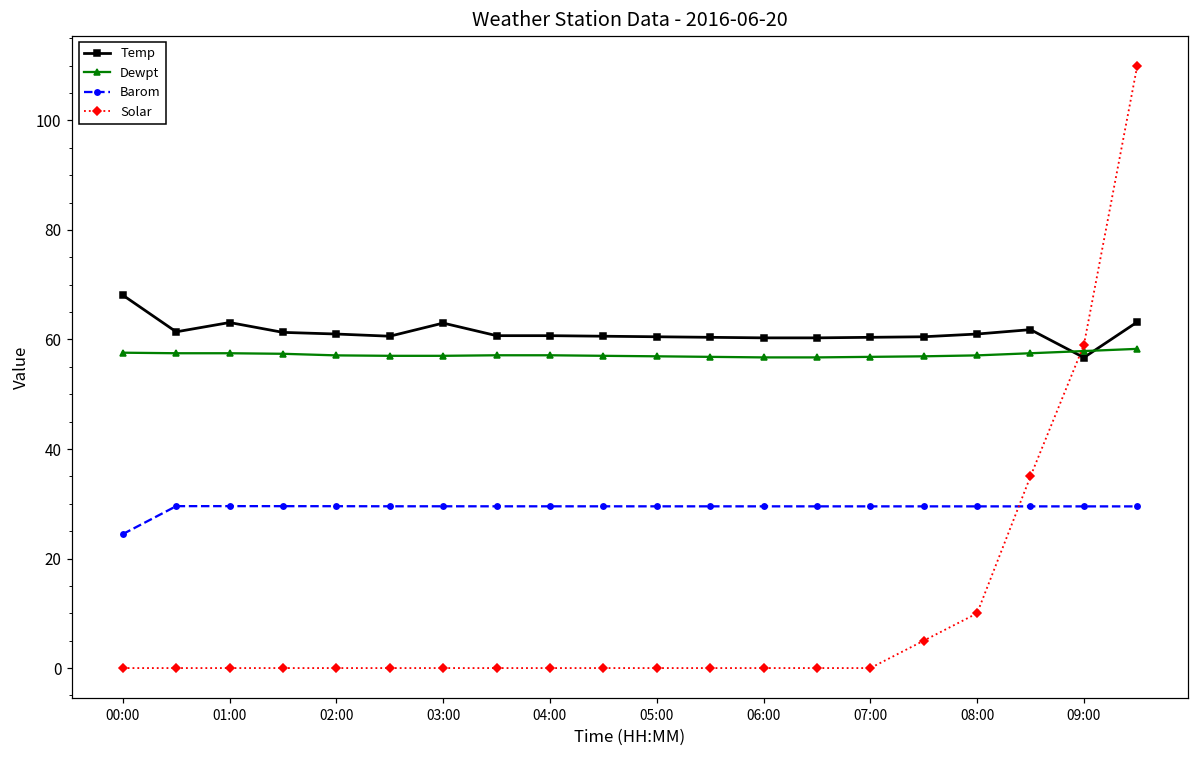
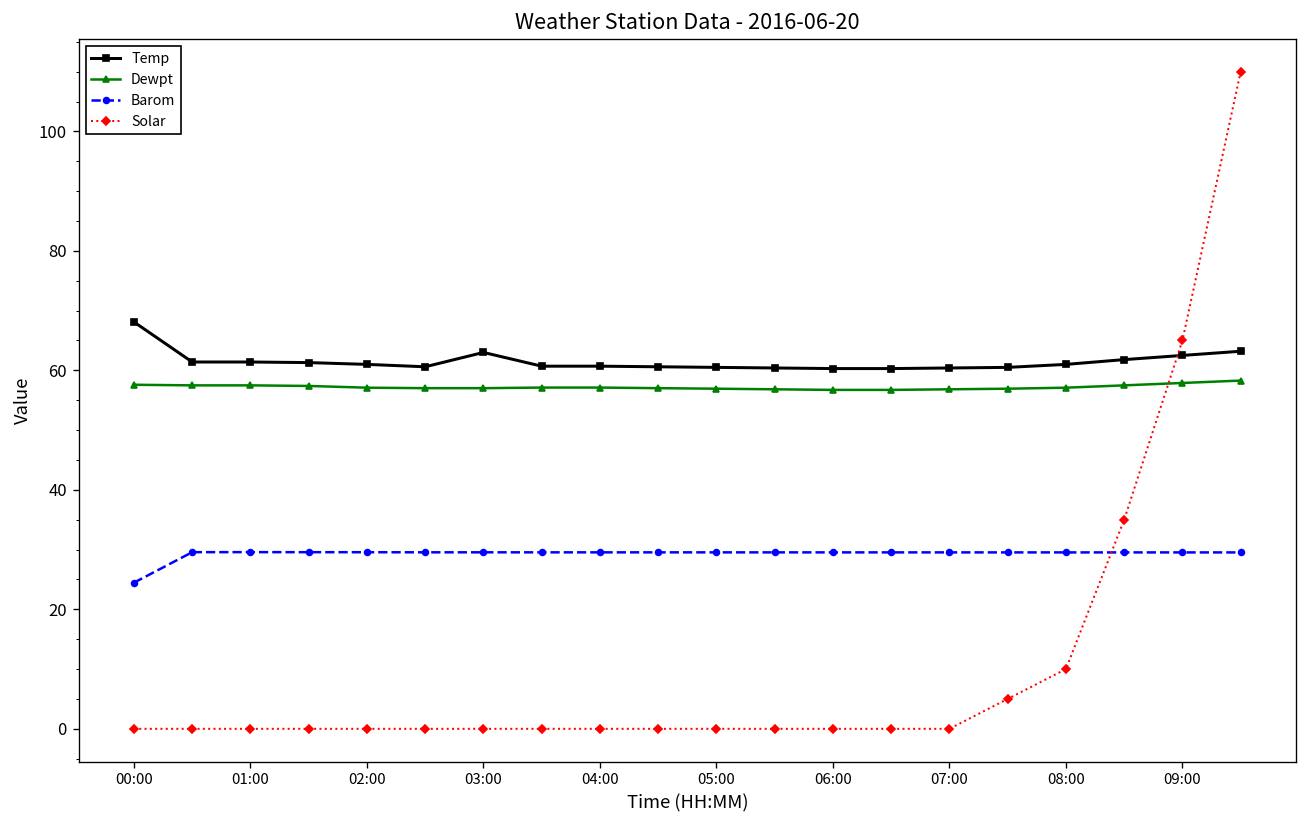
  {
    "Temp": {
      "00:00": 68,
-     "01:00": 63,
+     "01:00": 61,
      "02:00": 61,
      "03:00": 63,
      "04:00": 61,
      "05:00": 61,
      "06:00": 60,
      "07:00": 60,
      "08:00": 61,
-     "09:00": 57
+     "09:00": 63
    },
    "Dewpt": {
      "00:00": 58,
      "01:00": 57,
      "02:00": 57,
      "03:00": 57,
      "04:00": 57,
      "05:00": 57,
      "06:00": 57,
      "07:00": 57,
      "08:00": 57,
      "09:00": 58
    },
    "Barom": {
      "00:00": 24,
      "01:00": 30,
      "02:00": 30,
      "03:00": 30,
      "04:00": 30,
      "05:00": 30,
      "06:00": 30,
      "07:00": 30,
      "08:00": 30,
      "09:00": 30
    },
    "Solar": {
      "00:00": 0,
      "01:00": 0,
      "02:00": 0,
      "03:00": 0,
      "04:00": 0,
      "05:00": 0,
      "06:00": 0,
      "07:00": 0,
      "08:00": 10,
-     "09:00": 59
+     "09:00": 65
    }
  }
